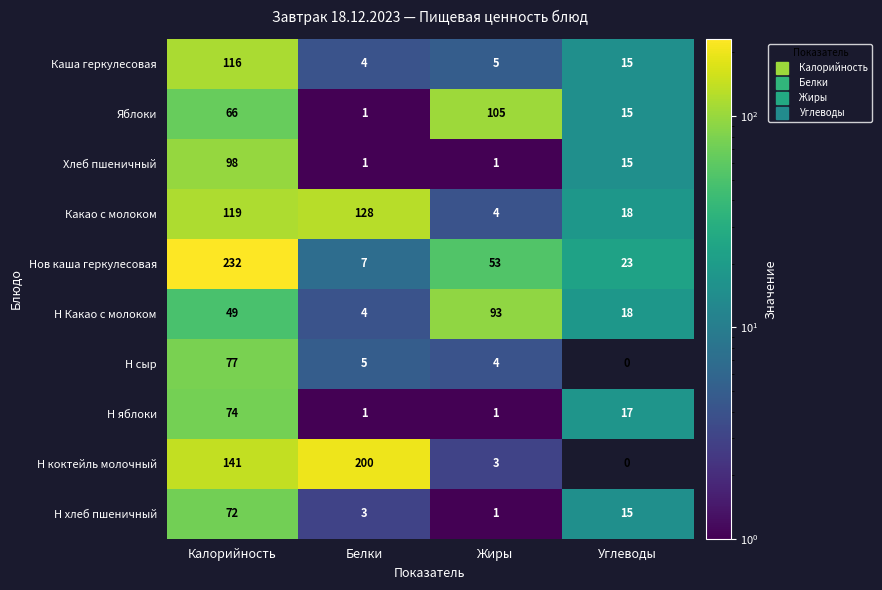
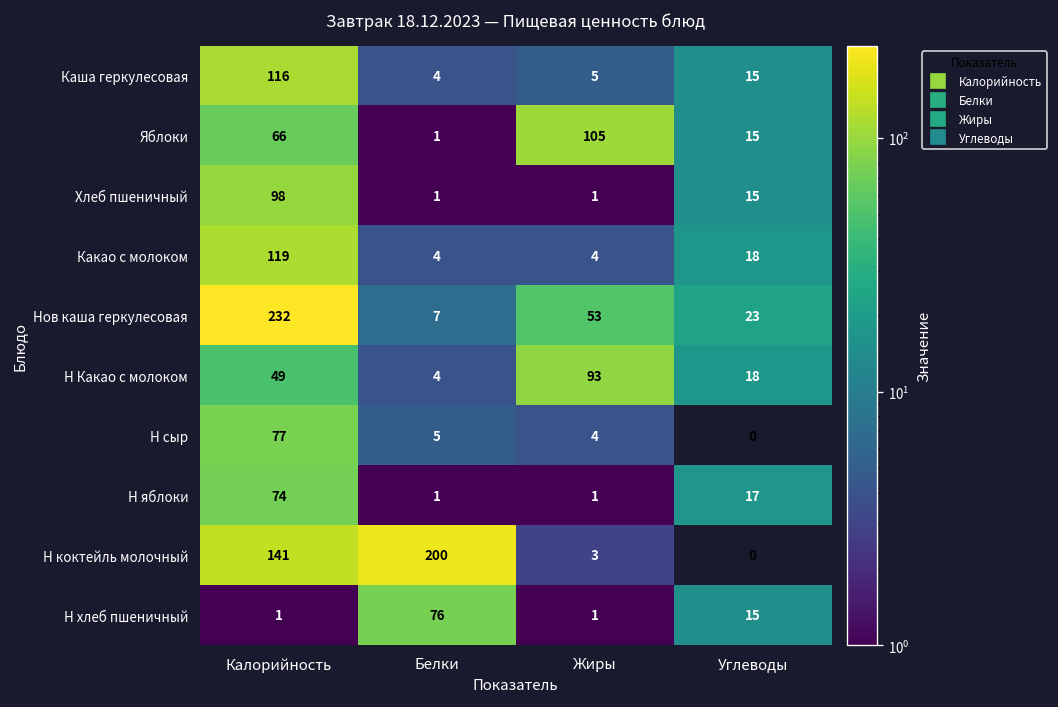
  {
    "Каша геркулесовая": {
      "Калорийность": 116,
      "Белки": 4,
      "Жиры": 5,
      "Углеводы": 15
    },
    "Яблоки": {
      "Калорийность": 66,
      "Белки": 1,
      "Жиры": 105,
      "Углеводы": 15
    },
    "Хлеб пшеничный": {
      "Калорийность": 98,
      "Белки": 1,
      "Жиры": 1,
      "Углеводы": 15
    },
    "Какао с молоком": {
      "Калорийность": 119,
-     "Белки": 128,
+     "Белки": 4,
      "Жиры": 4,
      "Углеводы": 18
    },
    "Нов каша геркулесовая": {
      "Калорийность": 232,
      "Белки": 7,
      "Жиры": 53,
      "Углеводы": 23
    },
    "Н Какао с молоком": {
      "Калорийность": 49,
      "Белки": 4,
      "Жиры": 93,
      "Углеводы": 18
    },
    "Н сыр": {
      "Калорийность": 77,
      "Белки": 5,
      "Жиры": 4
    },
    "Н яблоки": {
      "Калорийность": 74,
      "Белки": 1,
      "Жиры": 1,
      "Углеводы": 17
    },
    "Н коктейль молочный": {
      "Калорийность": 141,
      "Белки": 200,
      "Жиры": 3
    },
    "Н хлеб пшеничный": {
-     "Калорийность": 72,
-     "Белки": 3,
+     "Калорийность": 1,
+     "Белки": 76,
      "Жиры": 1,
      "Углеводы": 15
    }
  }
